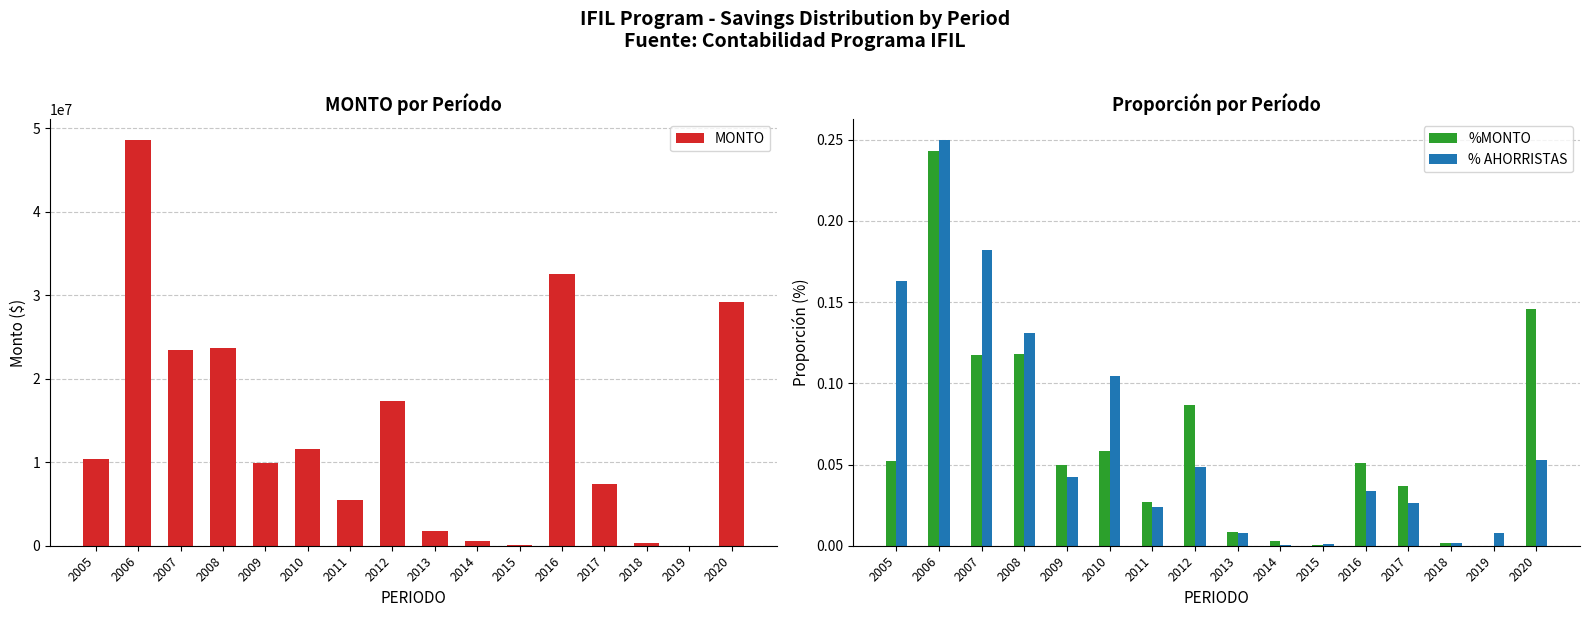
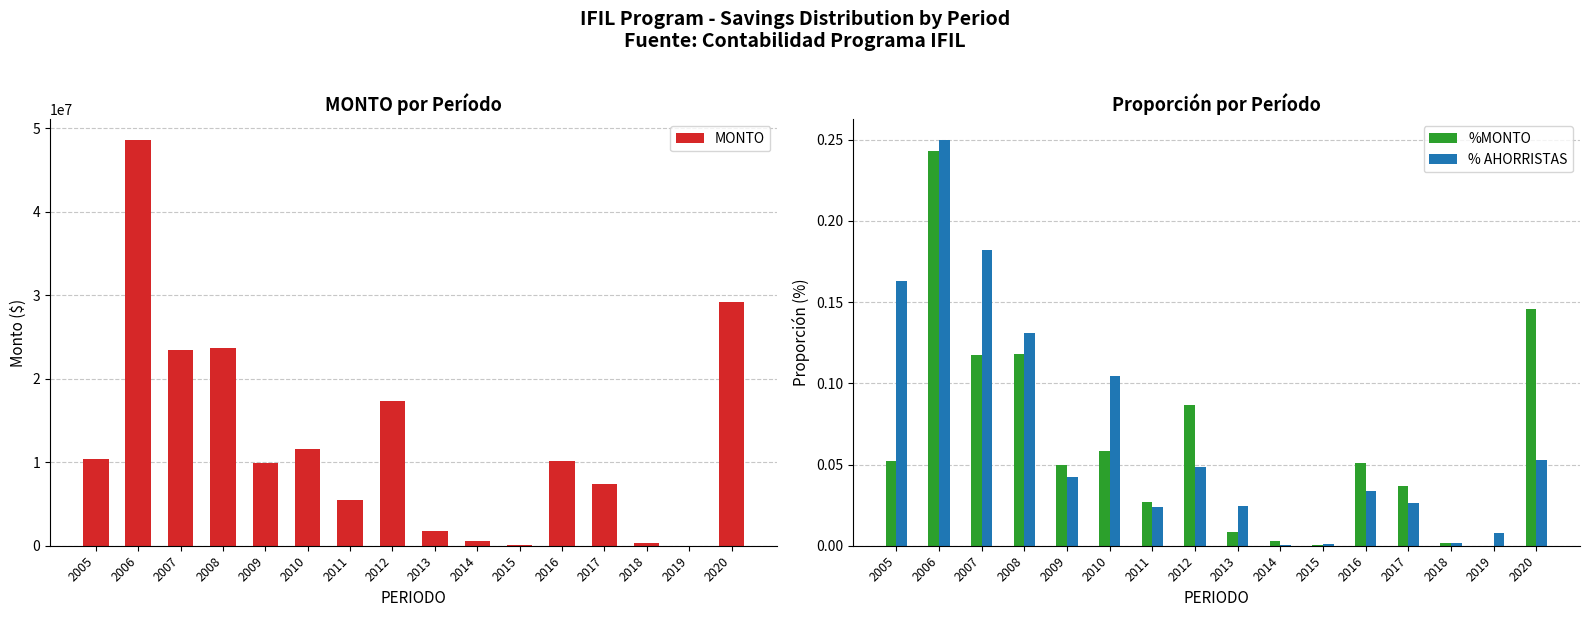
  {
    "MONTO por Período": {
      "2005": 10000000,
      "2006": 49000000,
      "2007": 24000000,
      "2008": 24000000,
      "2009": 10000000,
      "2010": 12000000,
      "2011": 5000000,
      "2012": 17000000,
      "2013": 2000000,
      "2014": 1000000,
-     "2016": 33000000,
+     "2016": 10000000,
      "2017": 7000000,
      "2018": 0,
      "2020": 29000000
    },
    "Proporción por Período": {
      "%MONTO": {
        "2005": 0.052,
        "2006": 0.243,
        "2007": 0.118,
        "2008": 0.118,
        "2009": 0.049,
        "2010": 0.058,
        "2011": 0.027,
        "2012": 0.087,
        "2013": 0.009,
        "2014": 0.003,
        "2016": 0.051,
        "2017": 0.037,
        "2018": 0.002,
        "2020": 0.146
      },
      "% AHORRISTAS": {
        "2005": 0.163,
        "2006": 0.250,
        "2007": 0.182,
        "2008": 0.131,
        "2009": 0.042,
        "2010": 0.105,
        "2011": 0.024,
        "2012": 0.049,
-       "2013": 0.008,
+       "2013": 0.025,
        "2016": 0.034,
        "2017": 0.026,
        "2018": 0.002,
        "2019": 0.008,
        "2020": 0.053
      }
    }
  }
